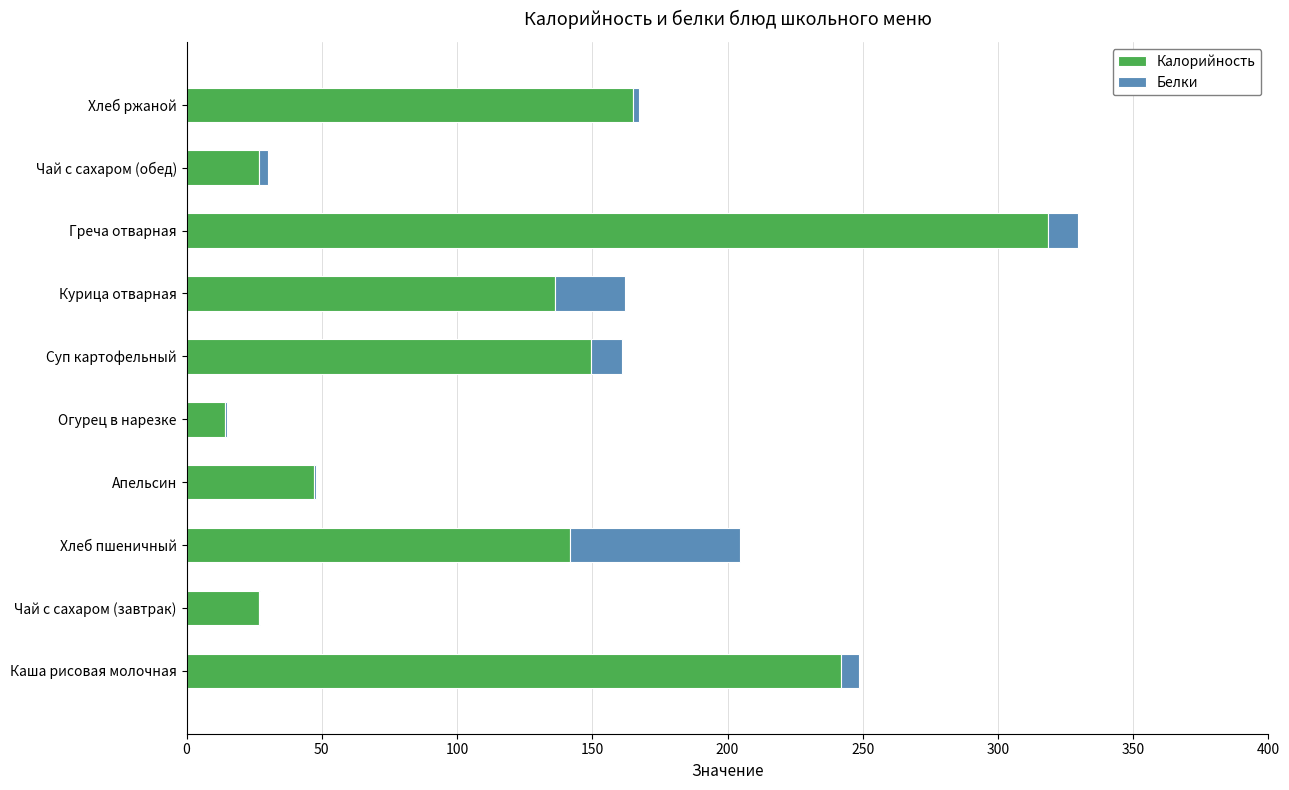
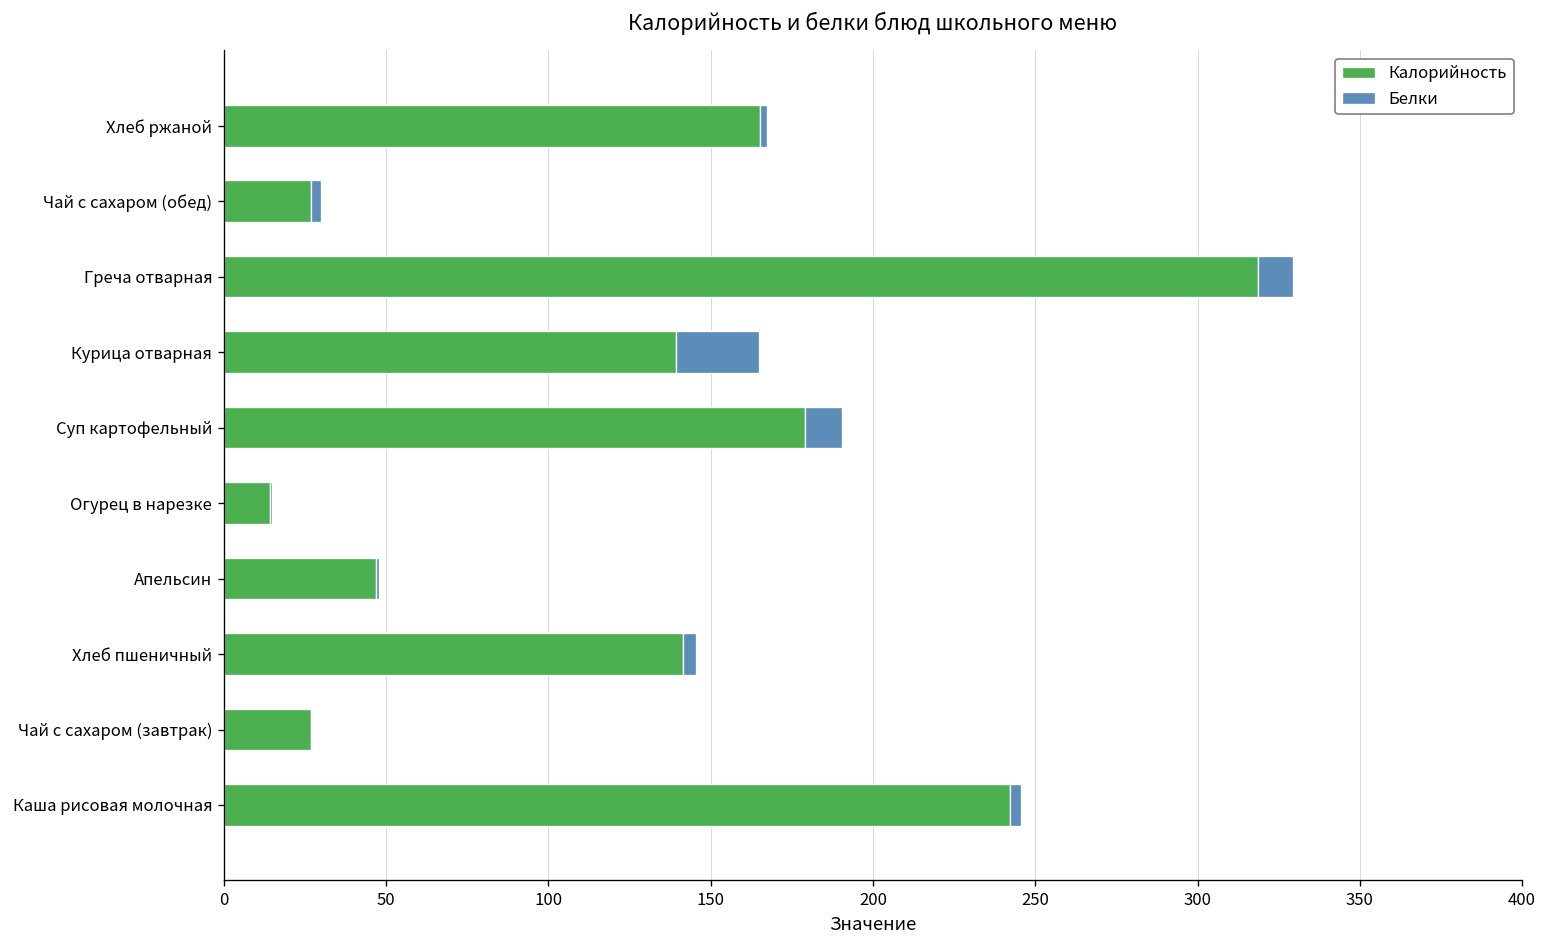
  {
    "Калорийность": {
      "Хлеб ржаной": 165,
      "Чай с сахаром (обед)": 27,
      "Греча отварная": 319,
-     "Курица отварная": 136,
-     "Суп картофельный": 150,
+     "Курица отварная": 139,
+     "Суп картофельный": 179,
      "Огурец в нарезке": 14,
      "Апельсин": 47,
      "Хлеб пшеничный": 142,
      "Чай с сахаром (завтрак)": 27,
      "Каша рисовая молочная": 242
    },
    "Белки": {
      "Хлеб ржаной": 2,
      "Чай с сахаром (обед)": 3,
      "Греча отварная": 11,
      "Курица отварная": 26,
      "Суп картофельный": 11,
-     "Хлеб пшеничный": 63,
-     "Каша рисовая молочная": 7
+     "Хлеб пшеничный": 4,
+     "Каша рисовая молочная": 4
    }
  }
